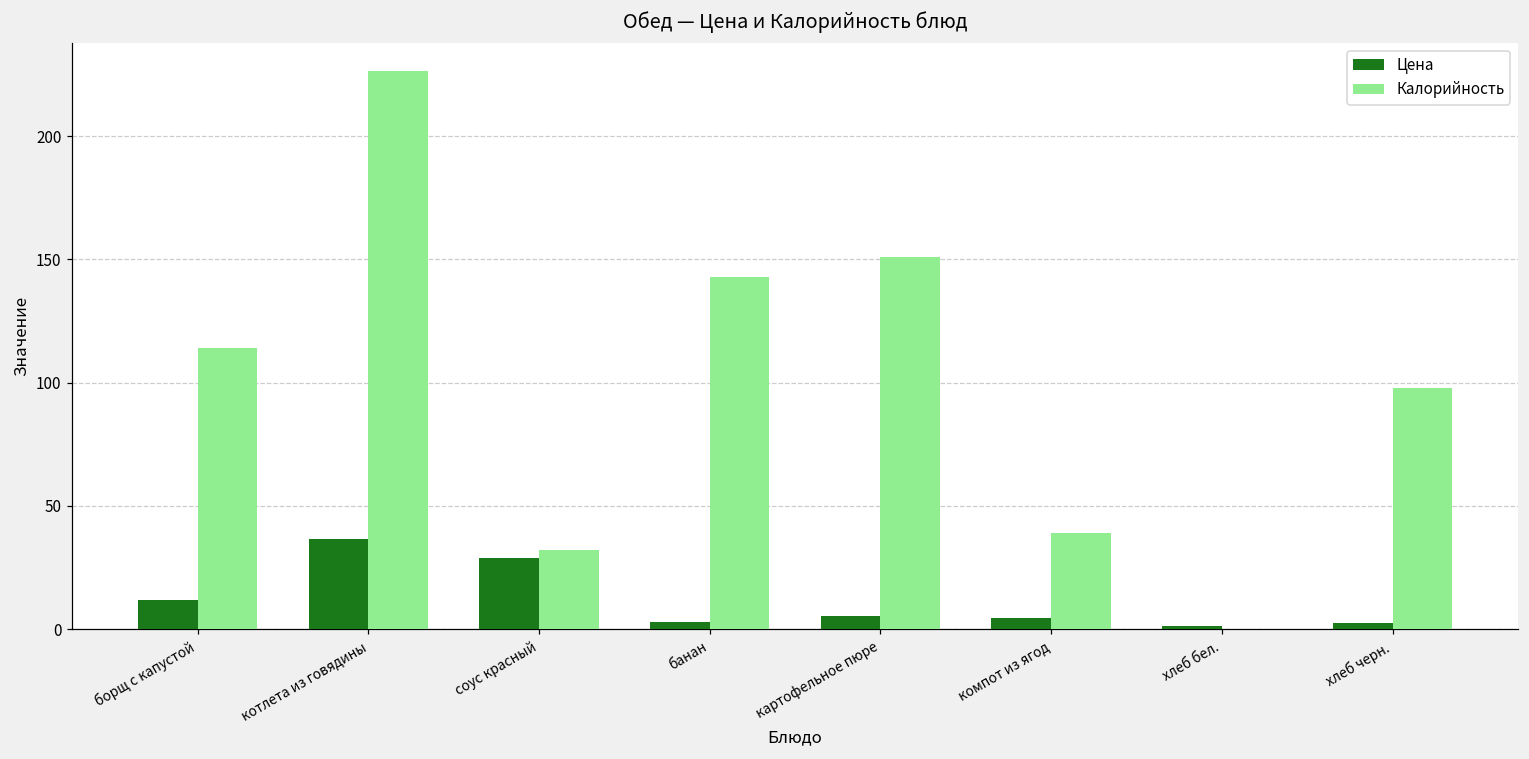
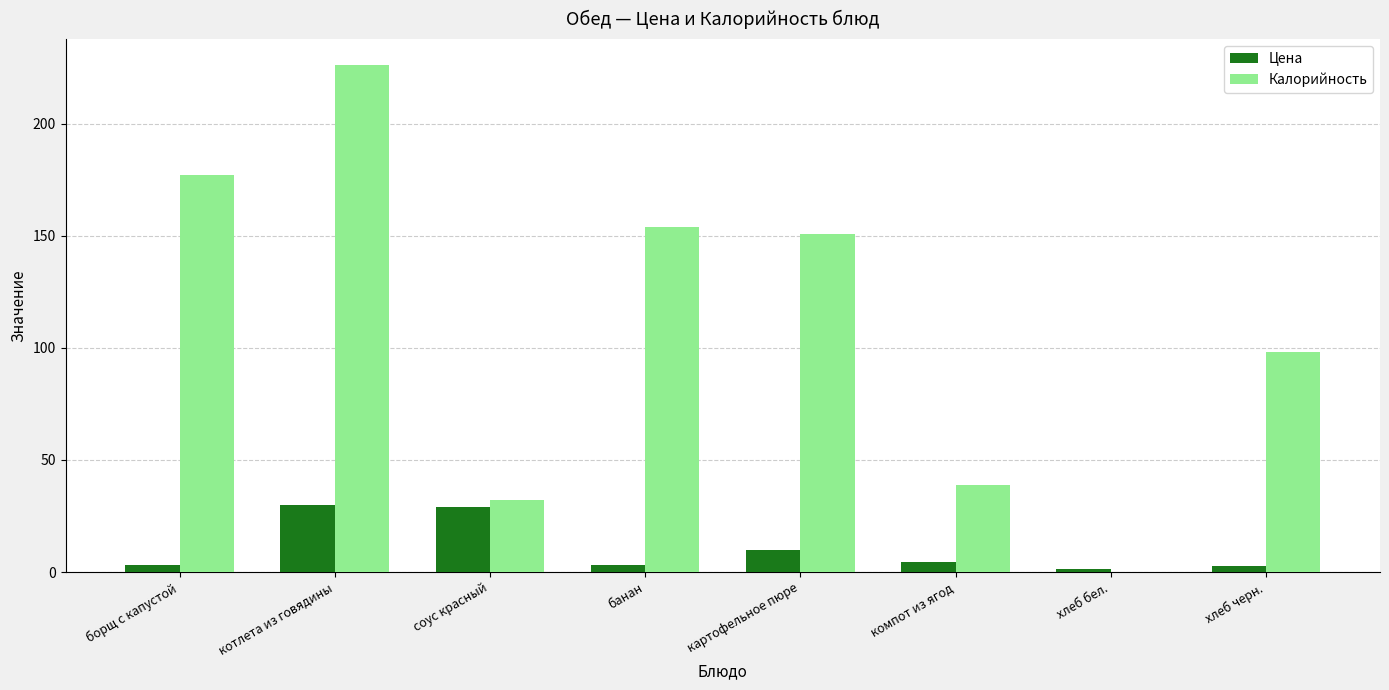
  {
    "Цена": {
-     "борщ с капустой": 12,
-     "котлета из говядины": 37,
+     "борщ с капустой": 3,
+     "котлета из говядины": 30,
      "соус красный": 29,
      "банан": 3,
-     "картофельное пюре": 5,
+     "картофельное пюре": 10,
      "компот из ягод": 5,
      "хлеб бел.": 2,
      "хлеб черн.": 3
    },
    "Калорийность": {
-     "борщ с капустой": 114,
+     "борщ с капустой": 177,
      "котлета из говядины": 226,
      "соус красный": 32,
-     "банан": 143,
+     "банан": 154,
      "картофельное пюре": 151,
      "компот из ягод": 39,
      "хлеб бел.": 0,
      "хлеб черн.": 98
    }
  }
